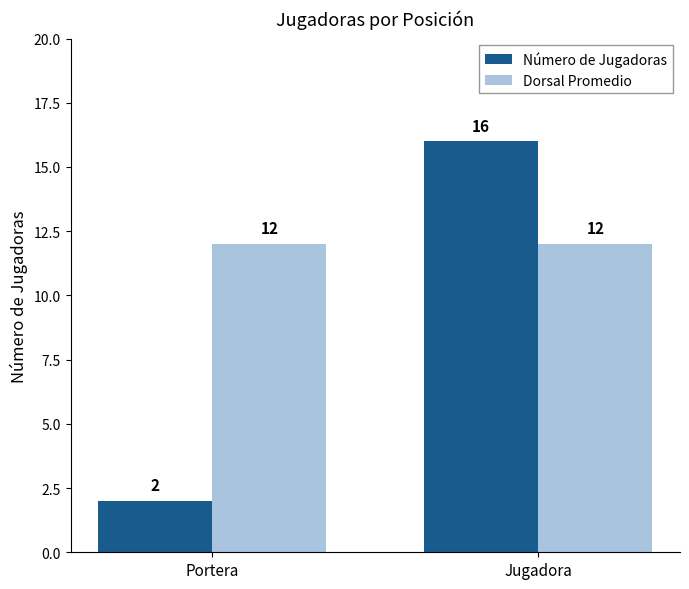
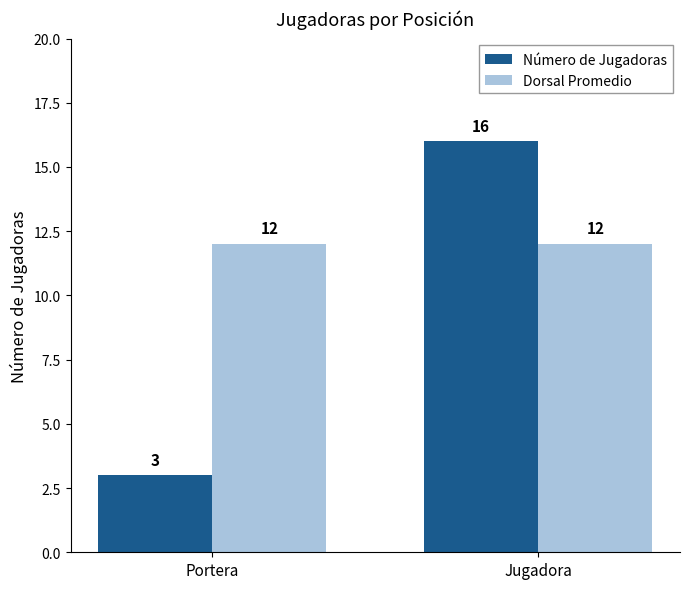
  {
    "Número de Jugadoras": {
-     "Portera": 2,
+     "Portera": 3,
      "Jugadora": 16
    },
    "Dorsal Promedio": {
      "Portera": 12,
      "Jugadora": 12
    }
  }
